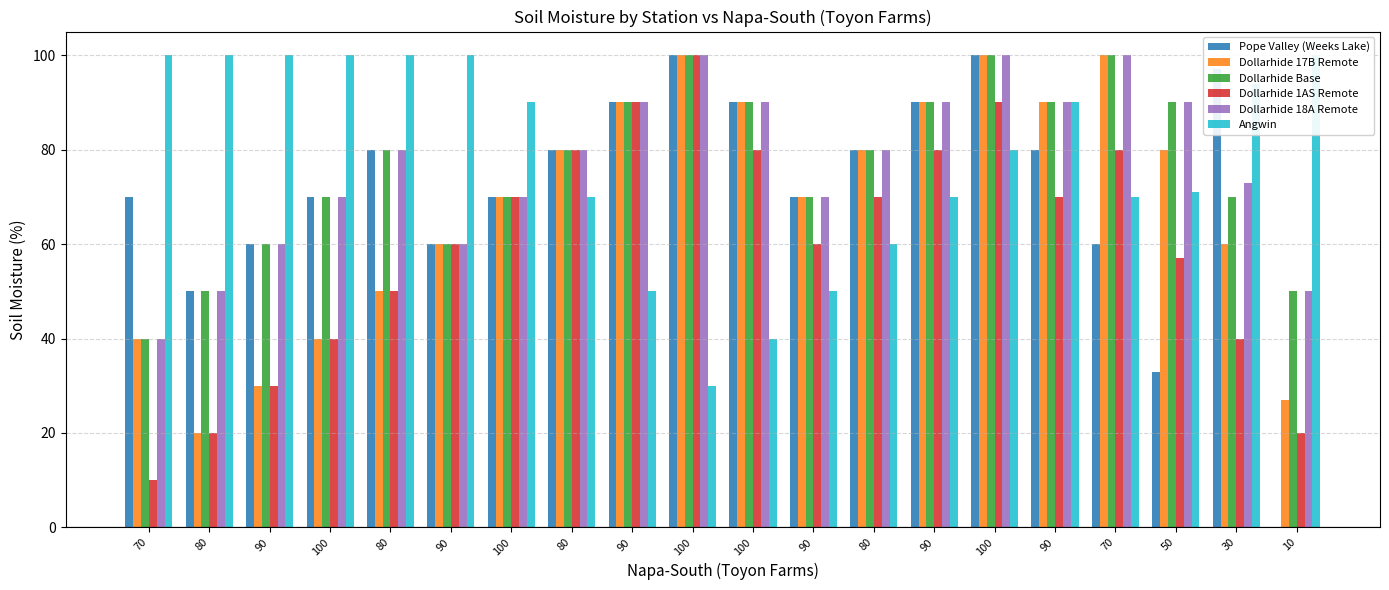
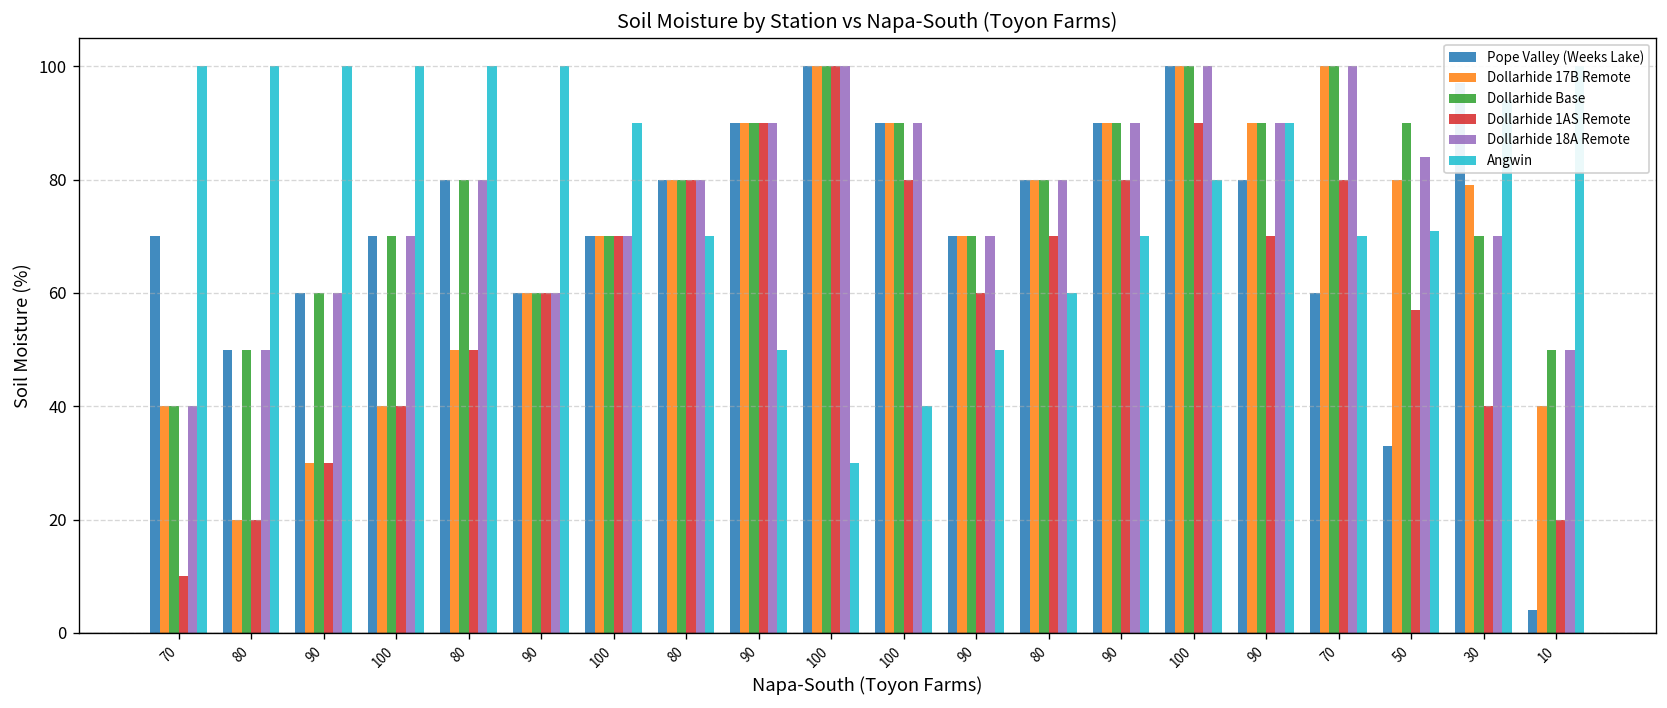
  {
    "Pope Valley (Weeks Lake)": {
      "50": 33,
-     "10": 0
+     "10": 4
    },
    "Dollarhide 17B Remote": {
      "50": 80,
-     "30": 60,
-     "10": 27
+     "30": 79,
+     "10": 40
    },
    "Dollarhide Base": {
      "50": 90,
      "30": 70,
      "10": 50
    },
    "Dollarhide 1AS Remote": {
      "50": 57,
      "30": 40,
      "10": 20
    },
    "Dollarhide 18A Remote": {
-     "50": 90,
-     "30": 73,
+     "50": 84,
+     "30": 70,
      "10": 50
    },
    "Angwin": {
      "50": 71
    }
  }
